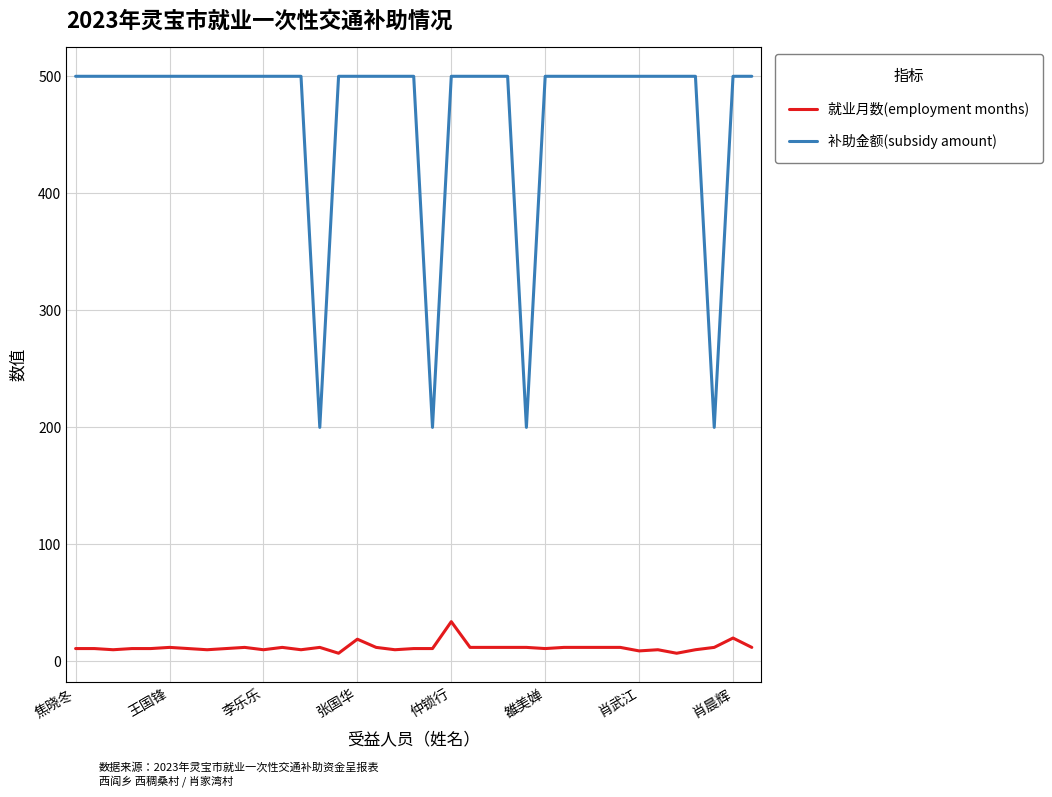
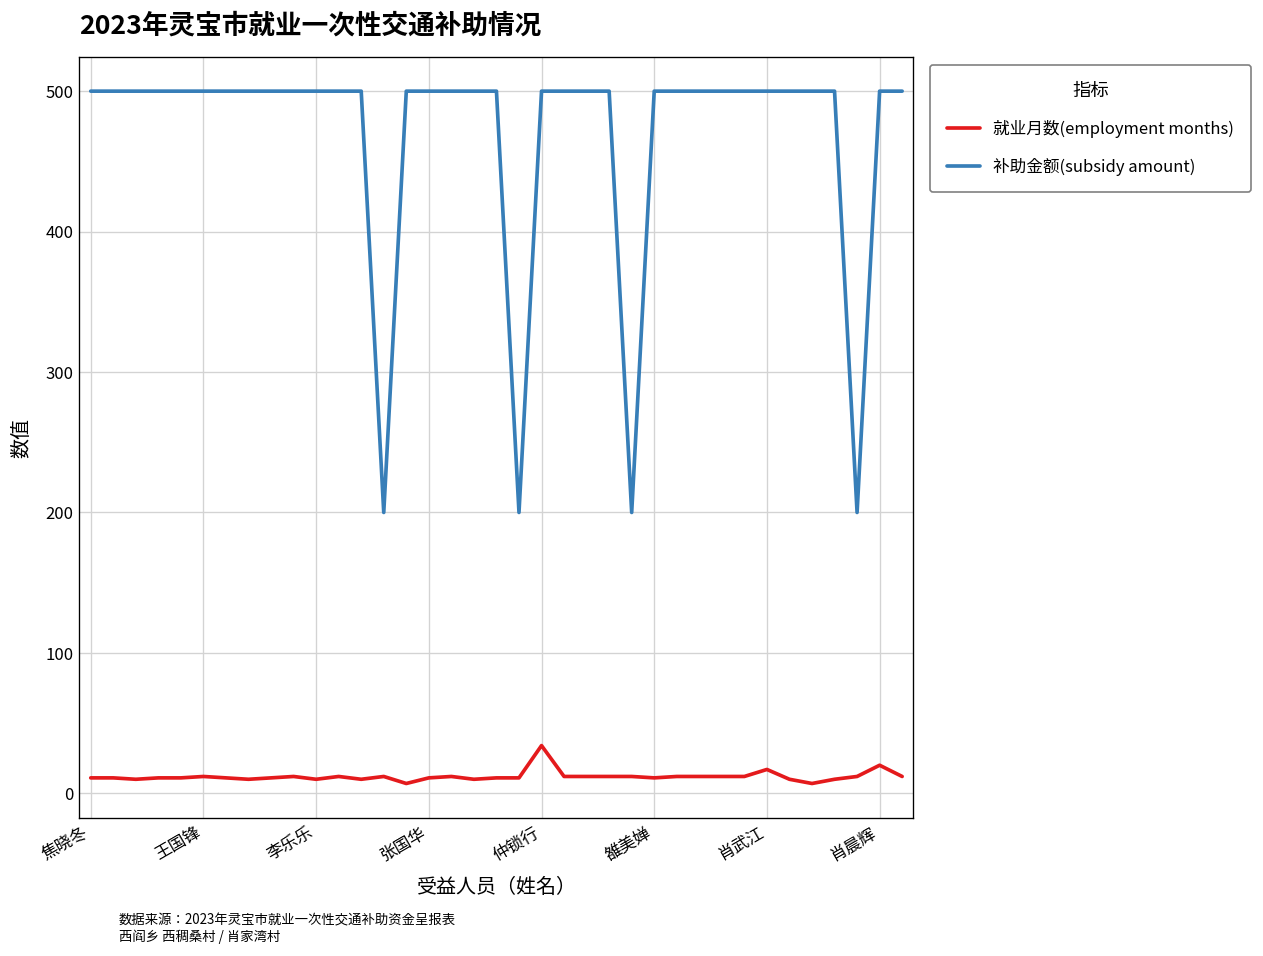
  {
    "就业月数(employment months)": {
      "焦晓冬": 11,
      "王国锋": 12,
      "李乐乐": 10,
-     "张国华": 19,
+     "张国华": 11,
      "仲锁行": 34,
      "雒美婵": 11,
-     "肖武江": 9,
+     "肖武江": 17,
      "肖晨辉": 20
    },
    "补助金额(subsidy amount)": {
      "焦晓冬": 500,
      "王国锋": 500,
      "李乐乐": 500,
      "张国华": 500,
      "仲锁行": 500,
      "雒美婵": 500,
      "肖武江": 500,
      "肖晨辉": 500
    }
  }
